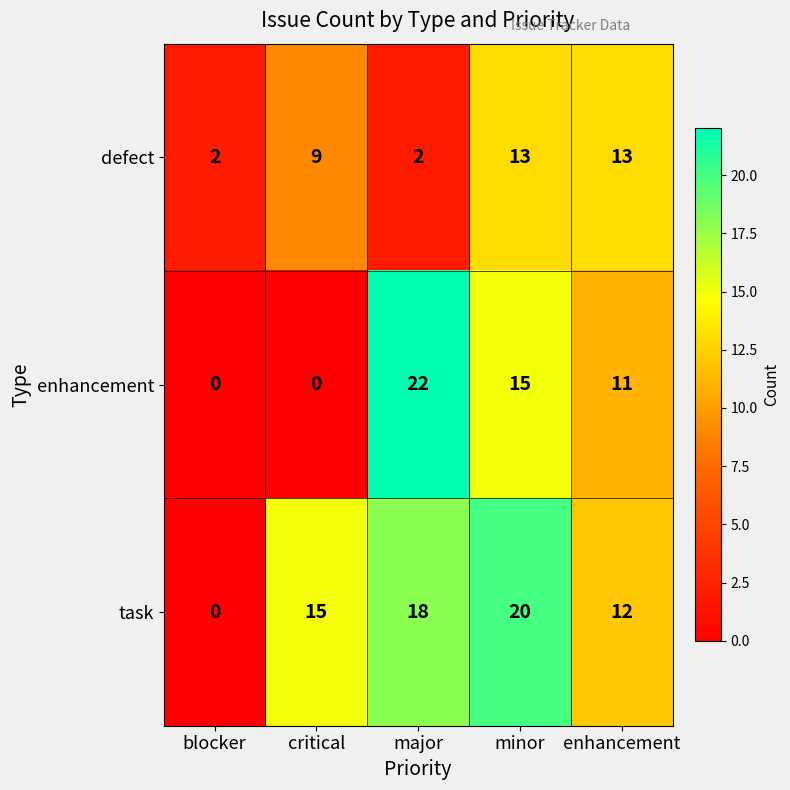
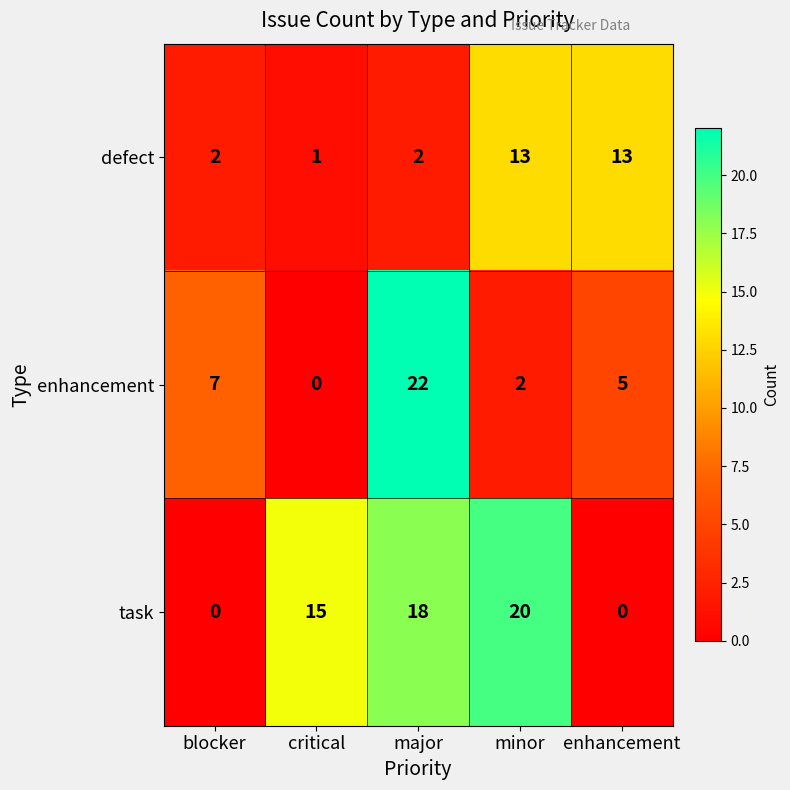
  {
    "defect": {
      "blocker": 2,
-     "critical": 9,
+     "critical": 1,
      "major": 2,
      "minor": 13,
      "enhancement": 13
    },
    "enhancement": {
-     "blocker": 0,
+     "blocker": 7,
      "critical": 0,
      "major": 22,
-     "minor": 15,
-     "enhancement": 11
+     "minor": 2,
+     "enhancement": 5
    },
    "task": {
      "blocker": 0,
      "critical": 15,
      "major": 18,
      "minor": 20,
-     "enhancement": 12
+     "enhancement": 0
    }
  }
